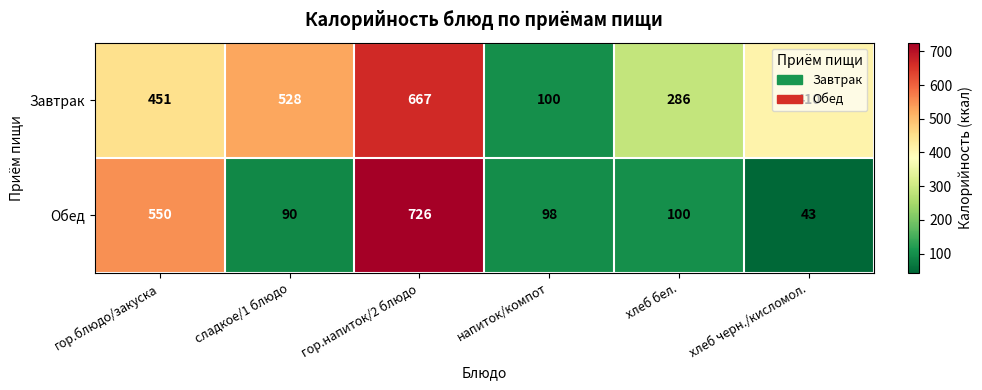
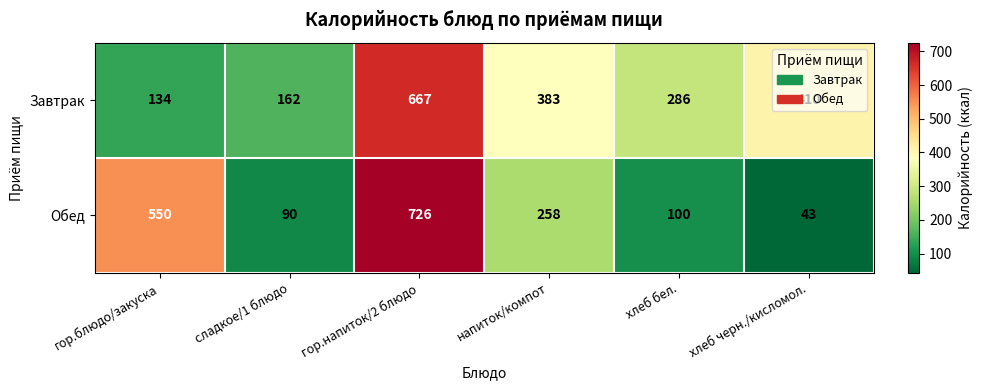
  {
    "Завтрак": {
-     "гор.блюдо/закуска": 451,
-     "сладкое/1 блюдо": 528,
+     "гор.блюдо/закуска": 134,
+     "сладкое/1 блюдо": 162,
      "гор.напиток/2 блюдо": 667,
-     "напиток/компот": 100,
+     "напиток/компот": 383,
      "хлеб бел.": 286
    },
    "Обед": {
      "гор.блюдо/закуска": 550,
      "сладкое/1 блюдо": 90,
      "гор.напиток/2 блюдо": 726,
-     "напиток/компот": 98,
+     "напиток/компот": 258,
      "хлеб бел.": 100,
      "хлеб черн./кисломол.": 43
    }
  }
